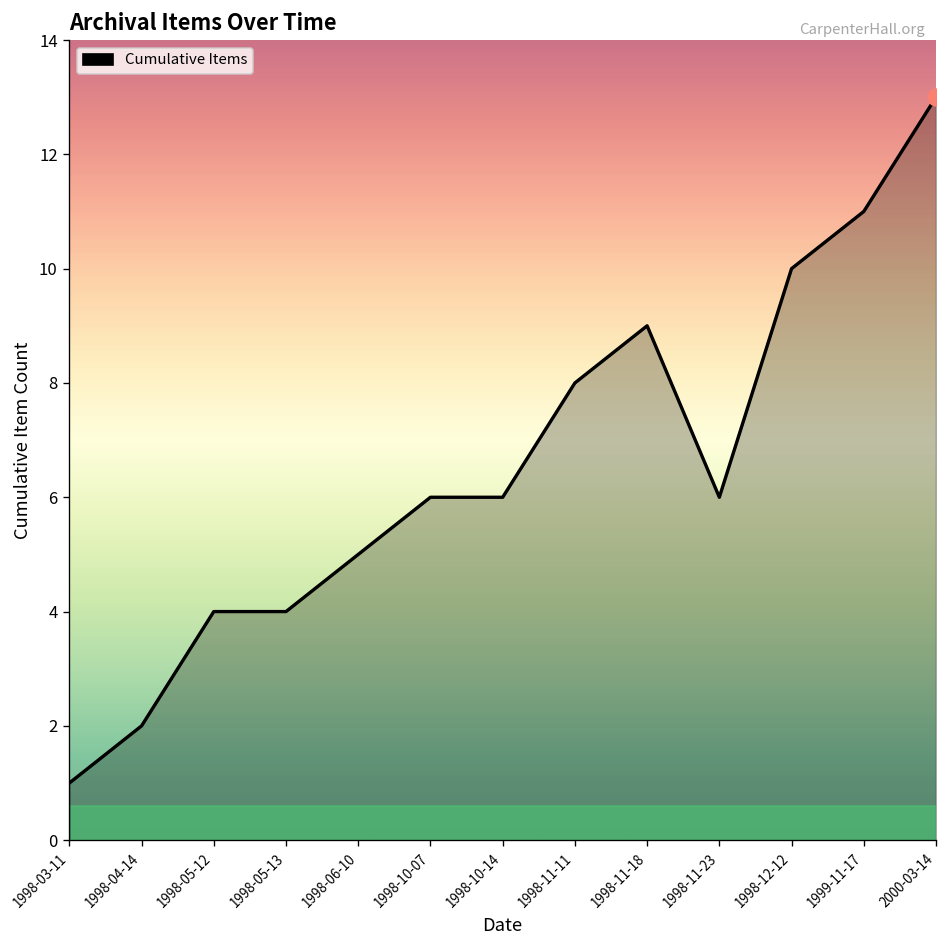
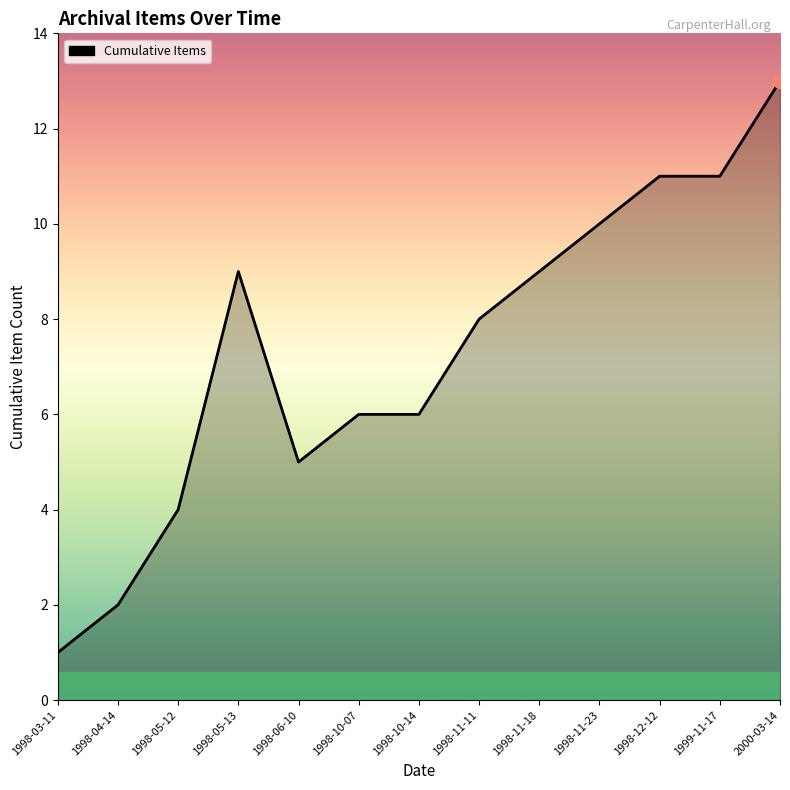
  {
    "Cumulative Items": {
      "1998-03-11": 1,
      "1998-04-14": 2,
      "1998-05-12": 4,
-     "1998-05-13": 4,
+     "1998-05-13": 9,
      "1998-06-10": 5,
      "1998-10-07": 6,
      "1998-10-14": 6,
      "1998-11-11": 8,
      "1998-11-18": 9,
-     "1998-11-23": 6,
-     "1998-12-12": 10,
+     "1998-11-23": 10,
+     "1998-12-12": 11,
      "1999-11-17": 11
    }
  }
